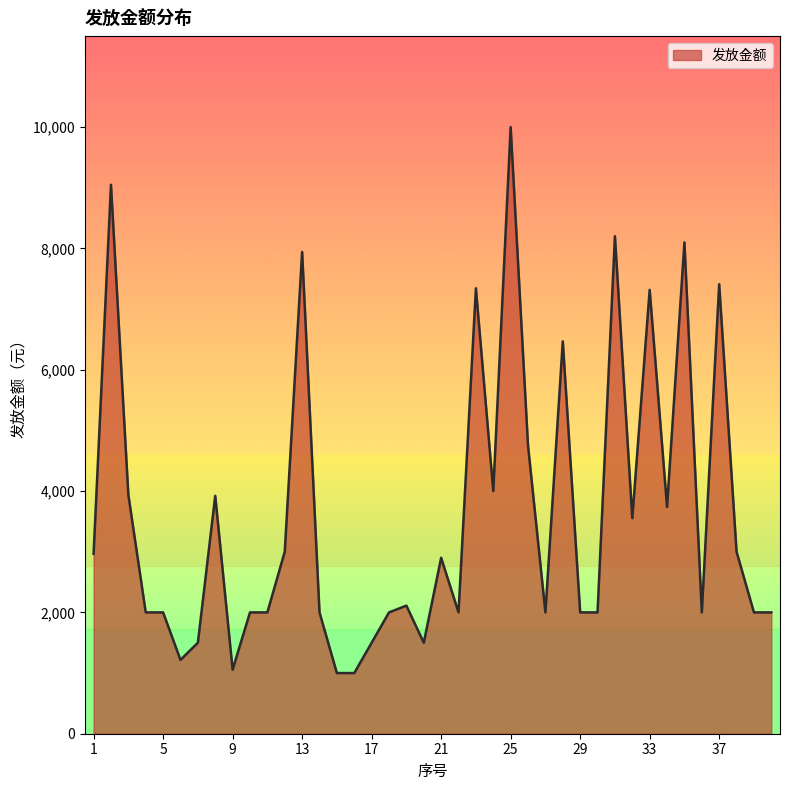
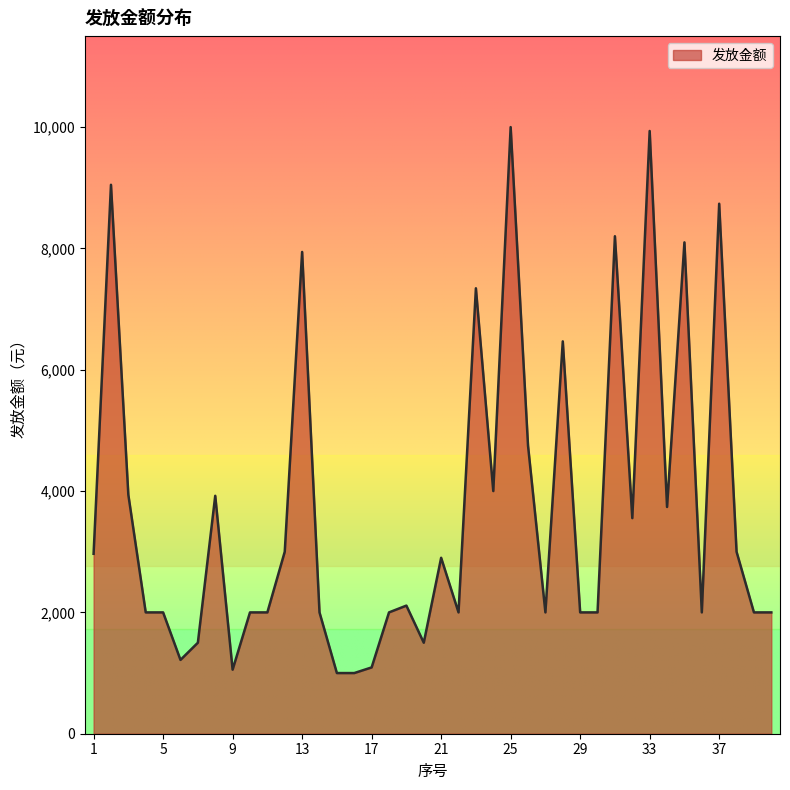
  {
    "1": "3,000",
    "5": "2,000",
    "9": "1,100",
    "13": "7,900",
-   "17": "1,500",
+   "17": "1,100",
    "21": "2,900",
    "25": "10,000",
    "29": "2,000",
-   "33": "7,300",
-   "37": "7,400"
+   "33": "9,900",
+   "37": "8,700"
  }
